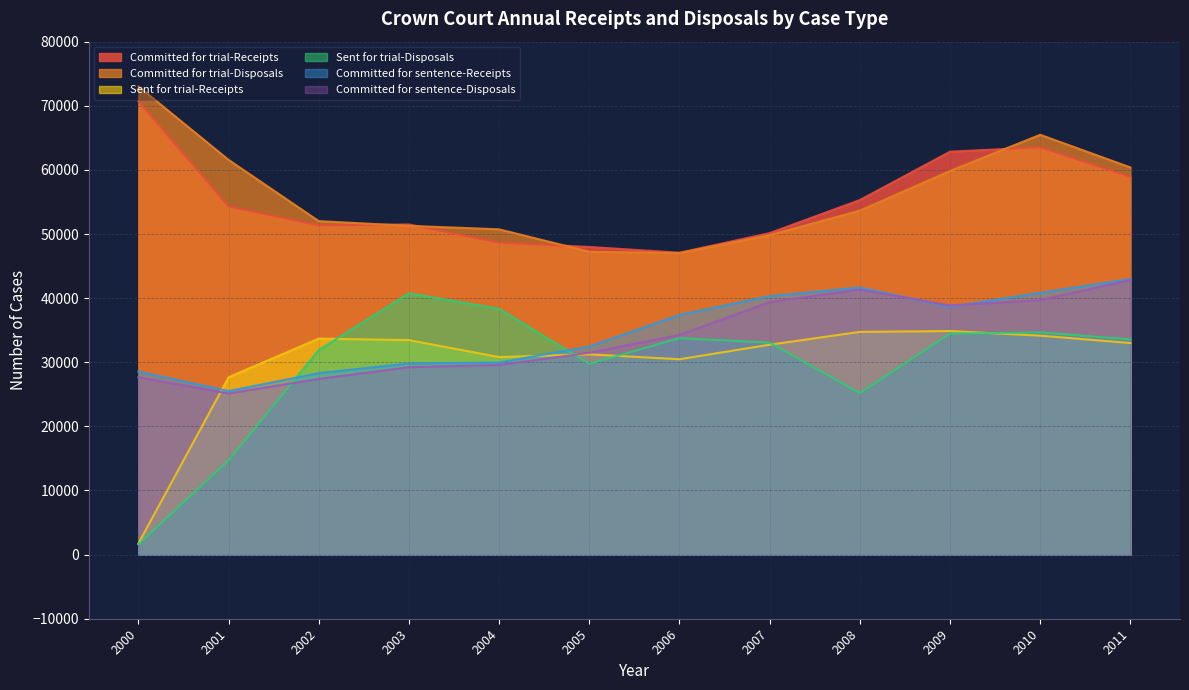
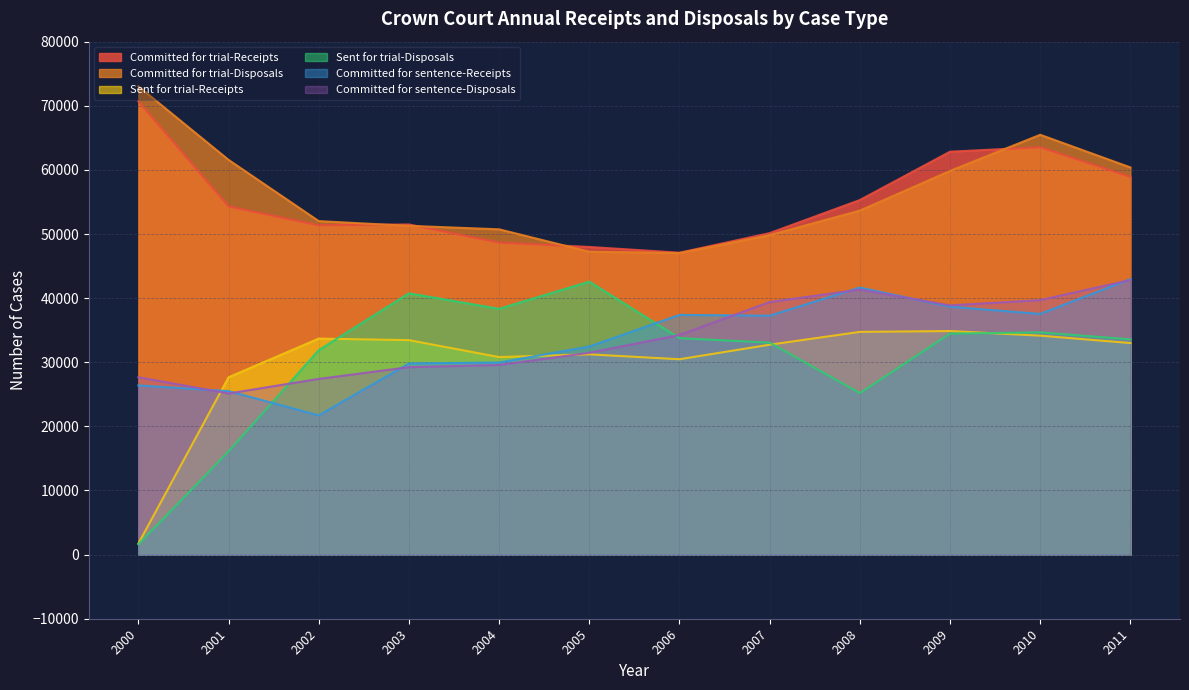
  {
    "Sent for trial-Disposals": {
-     "2001": 15000,
+     "2001": 16000,
      "2002": 32000,
      "2003": 41000,
      "2004": 38000,
-     "2005": 30000,
+     "2005": 43000,
      "2006": 34000,
      "2008": 25000,
      "2009": 34000,
      "2010": 35000,
      "2011": 34000
    },
    "Committed for sentence-Receipts": {
-     "2000": 29000,
-     "2002": 28000,
+     "2000": 26000,
+     "2002": 22000,
      "2003": 30000,
      "2005": 32000,
      "2006": 37000,
-     "2007": 40000,
-     "2010": 41000
+     "2007": 37000,
+     "2010": 38000
    },
    "Committed for sentence-Disposals": {
      "2000": 28000,
      "2002": 27000,
      "2003": 29000,
      "2006": 34000,
      "2007": 39000,
      "2010": 40000
    }
  }
